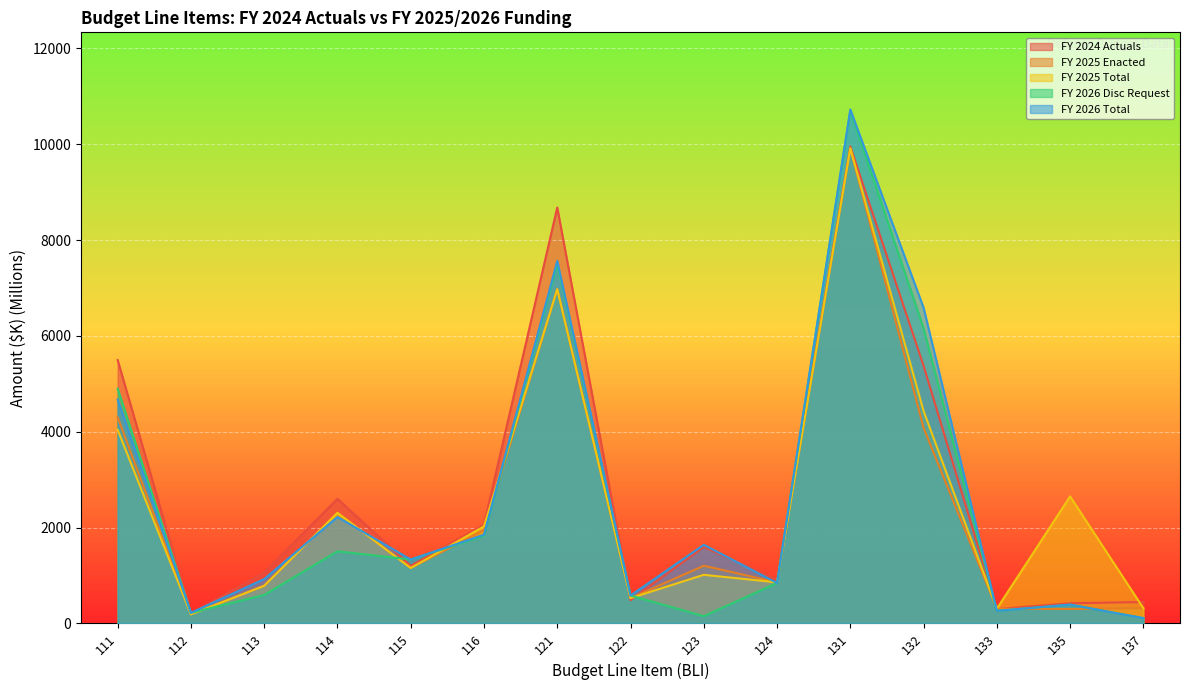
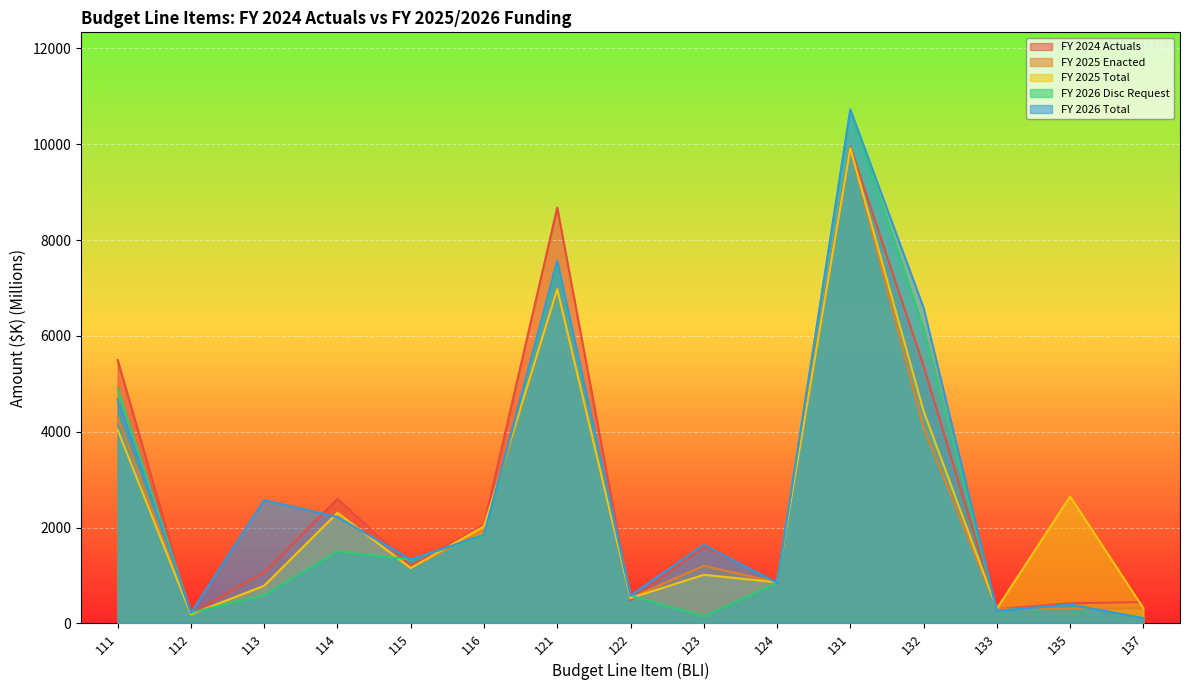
  {
    "FY 2025 Total": {
      "111": 4000,
      "123": 1000,
      "132": 4400,
      "135": 2700
    },
    "FY 2026 Disc Request": {
      "111": 4900,
      "113": 600,
      "114": 1500,
      "121": 7500,
      "123": 200,
      "132": 6200
    },
    "FY 2026 Total": {
      "111": 4700,
-     "113": 900,
+     "113": 2600,
      "114": 2200,
      "121": 7600,
      "132": 6600
    }
  }
